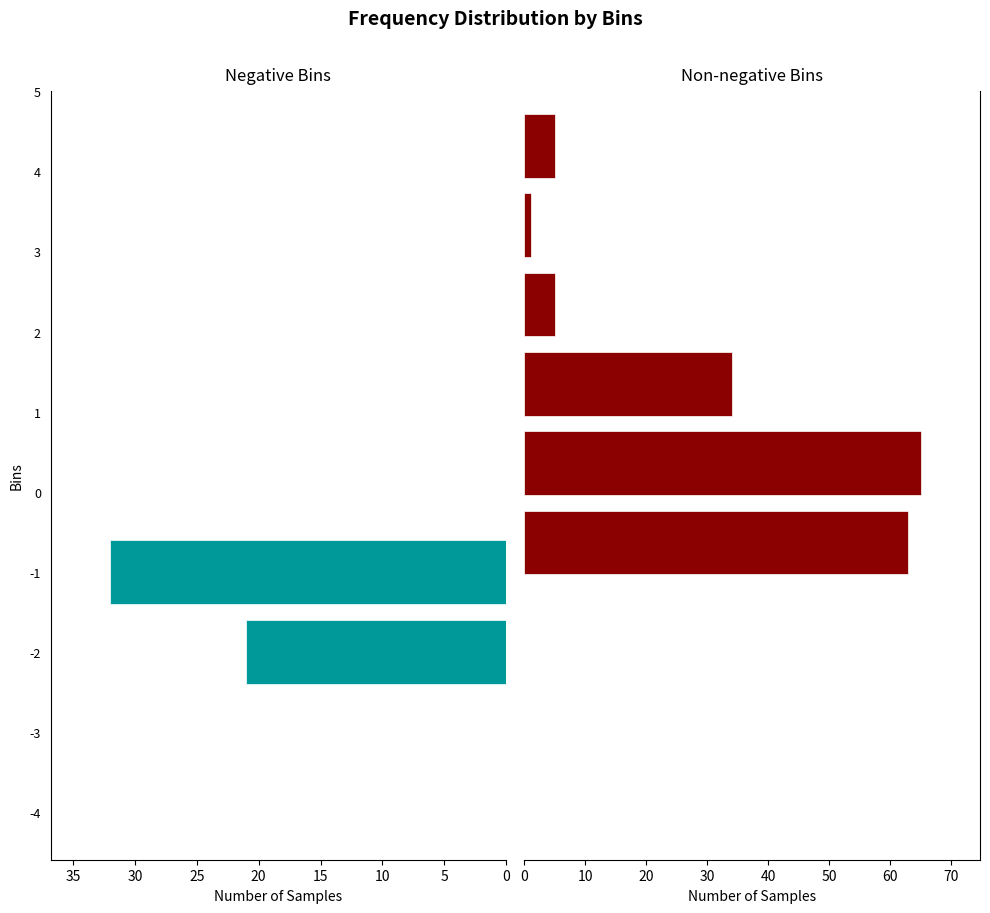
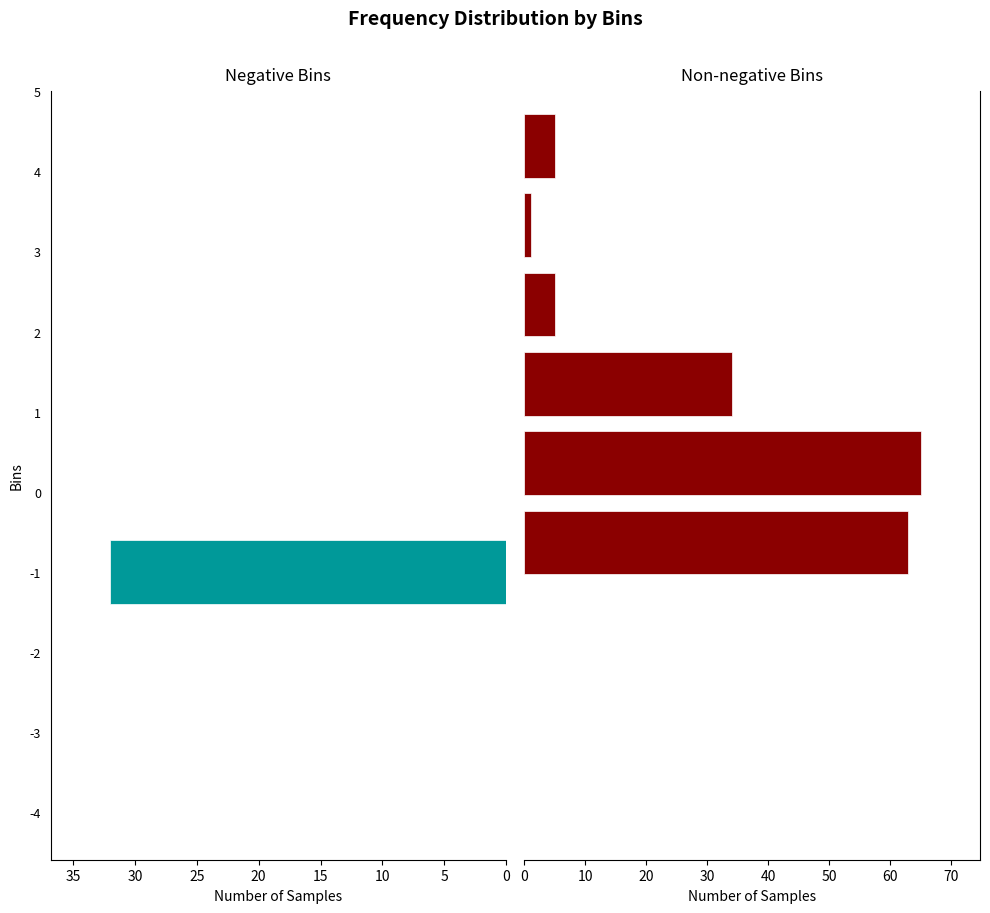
  {
    "Negative Bins": {
      "-1": 32,
-     "-2": 21,
+     "-2": 0,
      "-3": 0,
      "-4": 0
    }
  }
